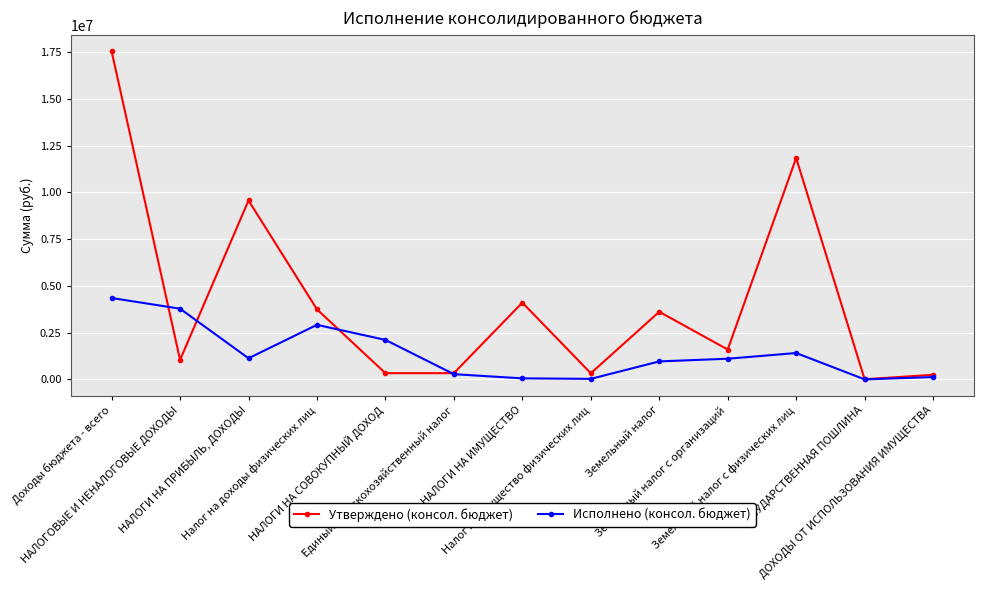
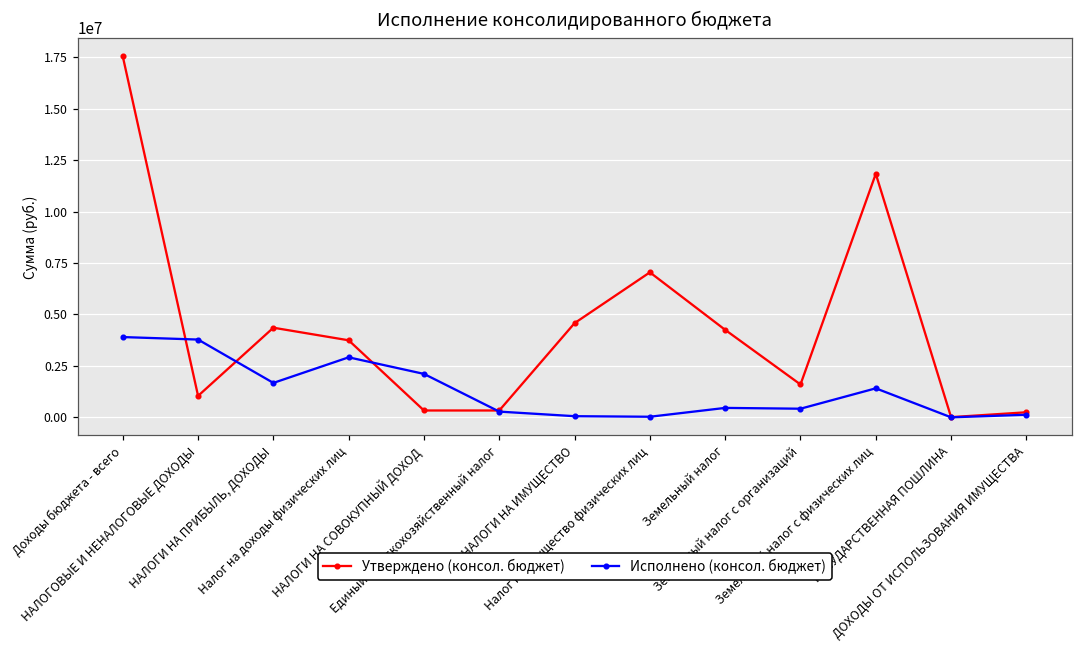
  {
    "Утверждено (консол. бюджет)": {
      "Доходы бюджета - всего": 17500000,
      "НАЛОГОВЫЕ И НЕНАЛОГОВЫЕ ДОХОДЫ": 1000000,
-     "НАЛОГИ НА ПРИБЫЛЬ, ДОХОДЫ": 9600000,
+     "НАЛОГИ НА ПРИБЫЛЬ, ДОХОДЫ": 4400000,
      "Налог на доходы физических лиц": 3700000,
      "НАЛОГИ НА СОВОКУПНЫЙ ДОХОД": 300000,
-     "НАЛОГИ НА ИМУЩЕСТВО": 4100000,
-     "Налог на имущество физических лиц": 300000,
-     "Земельный налог": 3600000,
+     "НАЛОГИ НА ИМУЩЕСТВО": 4600000,
+     "Налог на имущество физических лиц": 7000000,
+     "Земельный налог": 4300000,
      "Земельный налог с организаций": 1600000,
      "Земельный налог с физических лиц": 11800000
    },
    "Исполнено (консол. бюджет)": {
-     "Доходы бюджета - всего": 4400000,
+     "Доходы бюджета - всего": 3900000,
      "НАЛОГОВЫЕ И НЕНАЛОГОВЫЕ ДОХОДЫ": 3800000,
-     "НАЛОГИ НА ПРИБЫЛЬ, ДОХОДЫ": 1100000,
+     "НАЛОГИ НА ПРИБЫЛЬ, ДОХОДЫ": 1700000,
      "Налог на доходы физических лиц": 2900000,
      "НАЛОГИ НА СОВОКУПНЫЙ ДОХОД": 2100000,
      "НАЛОГИ НА ИМУЩЕСТВО": 100000,
      "Налог на имущество физических лиц": 0,
-     "Земельный налог": 1000000,
-     "Земельный налог с организаций": 1100000,
+     "Земельный налог": 500000,
+     "Земельный налог с организаций": 400000,
      "Земельный налог с физических лиц": 1400000
    }
  }
